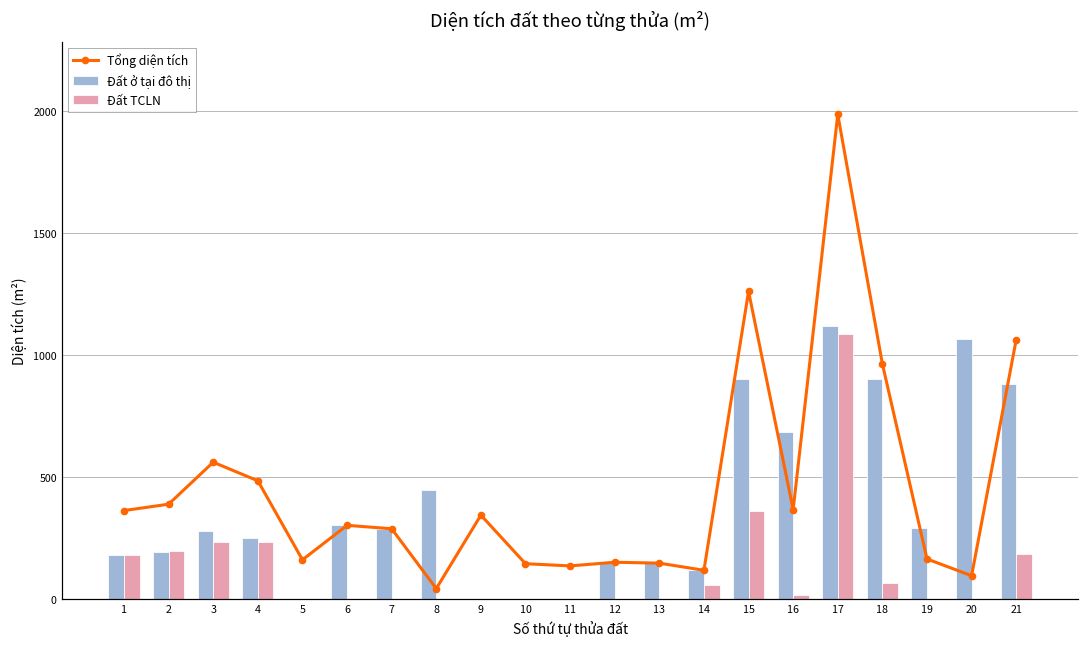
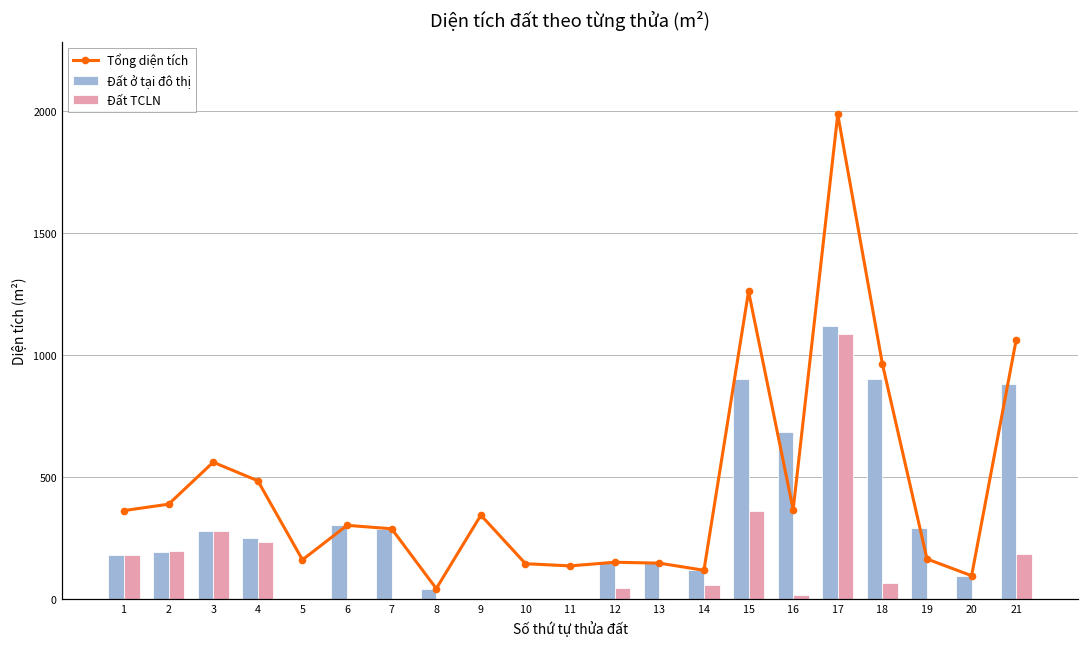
  {
    "Đất ở tại đô thị": {
      "1": 180,
      "2": 190,
      "3": 280,
      "4": 250,
      "5": 0,
      "6": 300,
      "7": 290,
-     "8": 440,
+     "8": 40,
      "9": 0,
      "10": 0,
      "11": 0,
      "12": 150,
      "13": 150,
      "14": 120,
      "15": 900,
      "16": 680,
      "17": 1120,
      "18": 900,
      "19": 290,
-     "20": 1060,
+     "20": 90,
      "21": 880
    },
    "Tổng diện tích": {
      "1": 360,
      "2": 390,
      "3": 560,
      "4": 480,
      "5": 160,
      "6": 300,
      "7": 290,
      "8": 40,
      "9": 340,
      "10": 140,
      "11": 140,
      "12": 150,
      "13": 150,
      "14": 120,
      "15": 1260,
      "16": 370,
      "17": 1980,
      "18": 960,
      "19": 160,
      "20": 90,
      "21": 1060
    },
    "Đất TCLN": {
      "1": 180,
      "2": 200,
-     "3": 230,
+     "3": 280,
      "4": 230,
      "5": 0,
      "6": 0,
      "7": 0,
      "8": 0,
      "9": 0,
      "10": 0,
      "11": 0,
-     "12": 0,
+     "12": 50,
      "13": 0,
      "14": 60,
      "15": 360,
      "16": 20,
      "17": 1080,
      "18": 60,
      "21": 180
    }
  }
